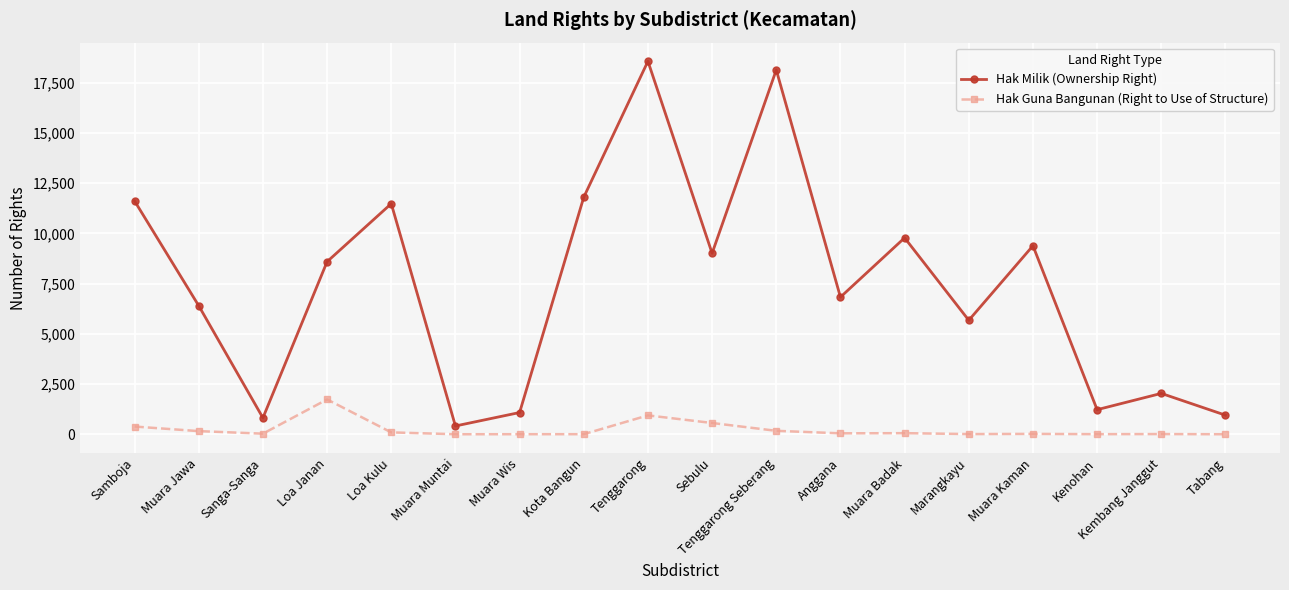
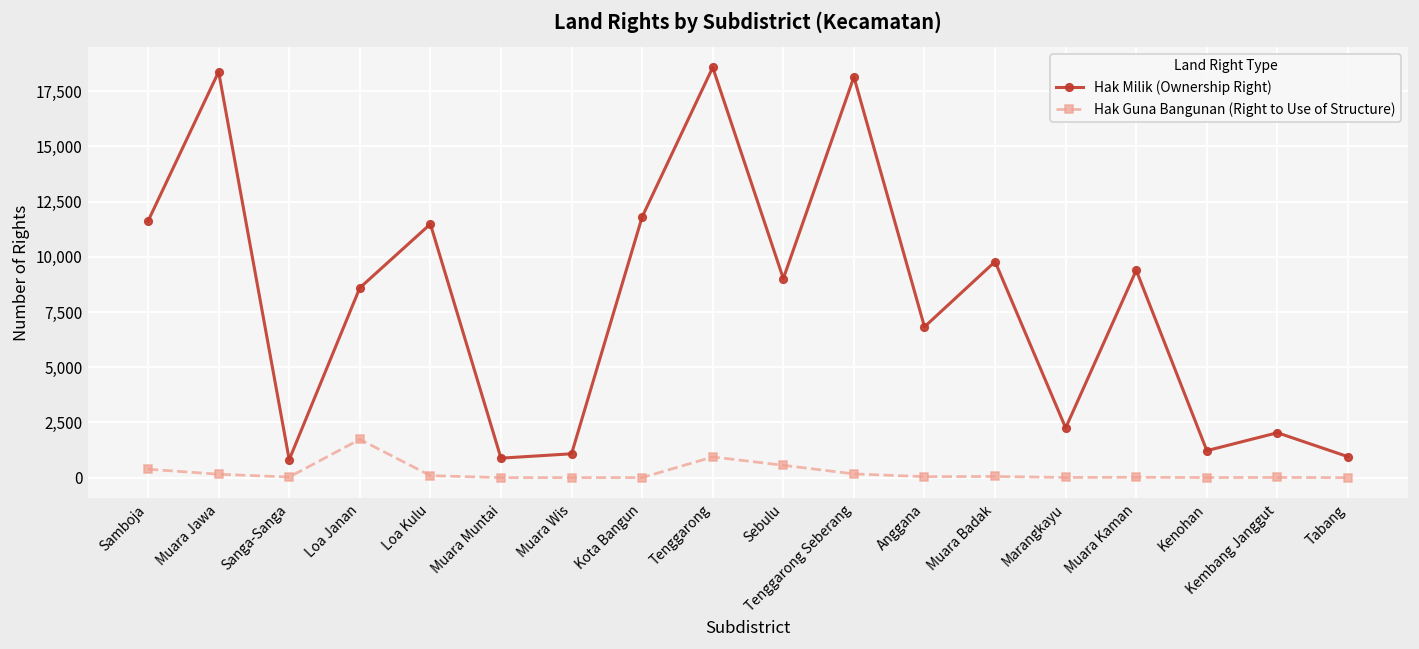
  {
    "Hak Milik (Ownership Right)": {
      "Samboja": "11,600",
-     "Muara Jawa": "6,400",
+     "Muara Jawa": "18,400",
      "Sanga-Sanga": "800",
      "Loa Janan": "8,600",
      "Loa Kulu": "11,500",
-     "Muara Muntai": "400",
+     "Muara Muntai": "900",
      "Muara Wis": "1,100",
      "Kota Bangun": "11,800",
      "Tenggarong": "18,600",
      "Sebulu": "9,000",
      "Tenggarong Seberang": "18,100",
      "Anggana": "6,800",
      "Muara Badak": "9,800",
-     "Marangkayu": "5,700",
+     "Marangkayu": "2,300",
      "Muara Kaman": "9,400",
      "Kenohan": "1,200",
      "Kembang Janggut": "2,000",
      "Tabang": "1,000"
    },
    "Hak Guna Bangunan (Right to Use of Structure)": {
      "Samboja": "400",
      "Muara Jawa": "200",
      "Sanga-Sanga": "0",
      "Loa Janan": "1,700",
      "Loa Kulu": "100",
      "Muara Muntai": "0",
      "Muara Wis": "0",
      "Kota Bangun": "0",
      "Tenggarong": "900",
      "Sebulu": "600",
      "Tenggarong Seberang": "200",
      "Anggana": "0",
      "Muara Badak": "100",
      "Marangkayu": "0",
      "Muara Kaman": "0",
      "Kenohan": "0",
      "Kembang Janggut": "0",
      "Tabang": "0"
    }
  }
